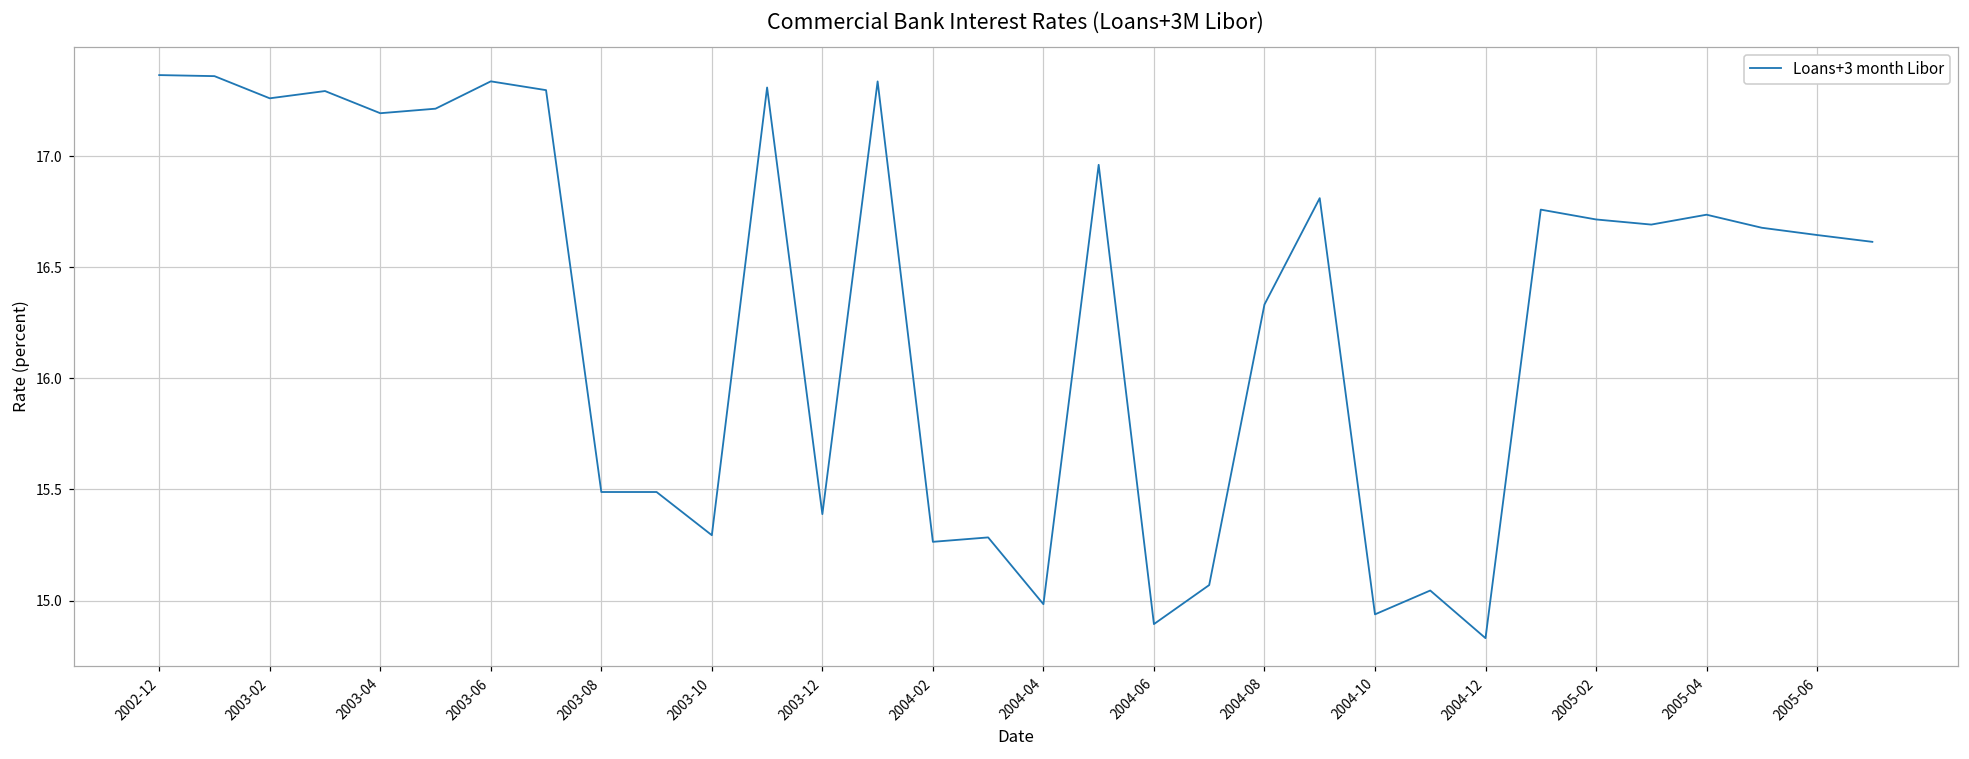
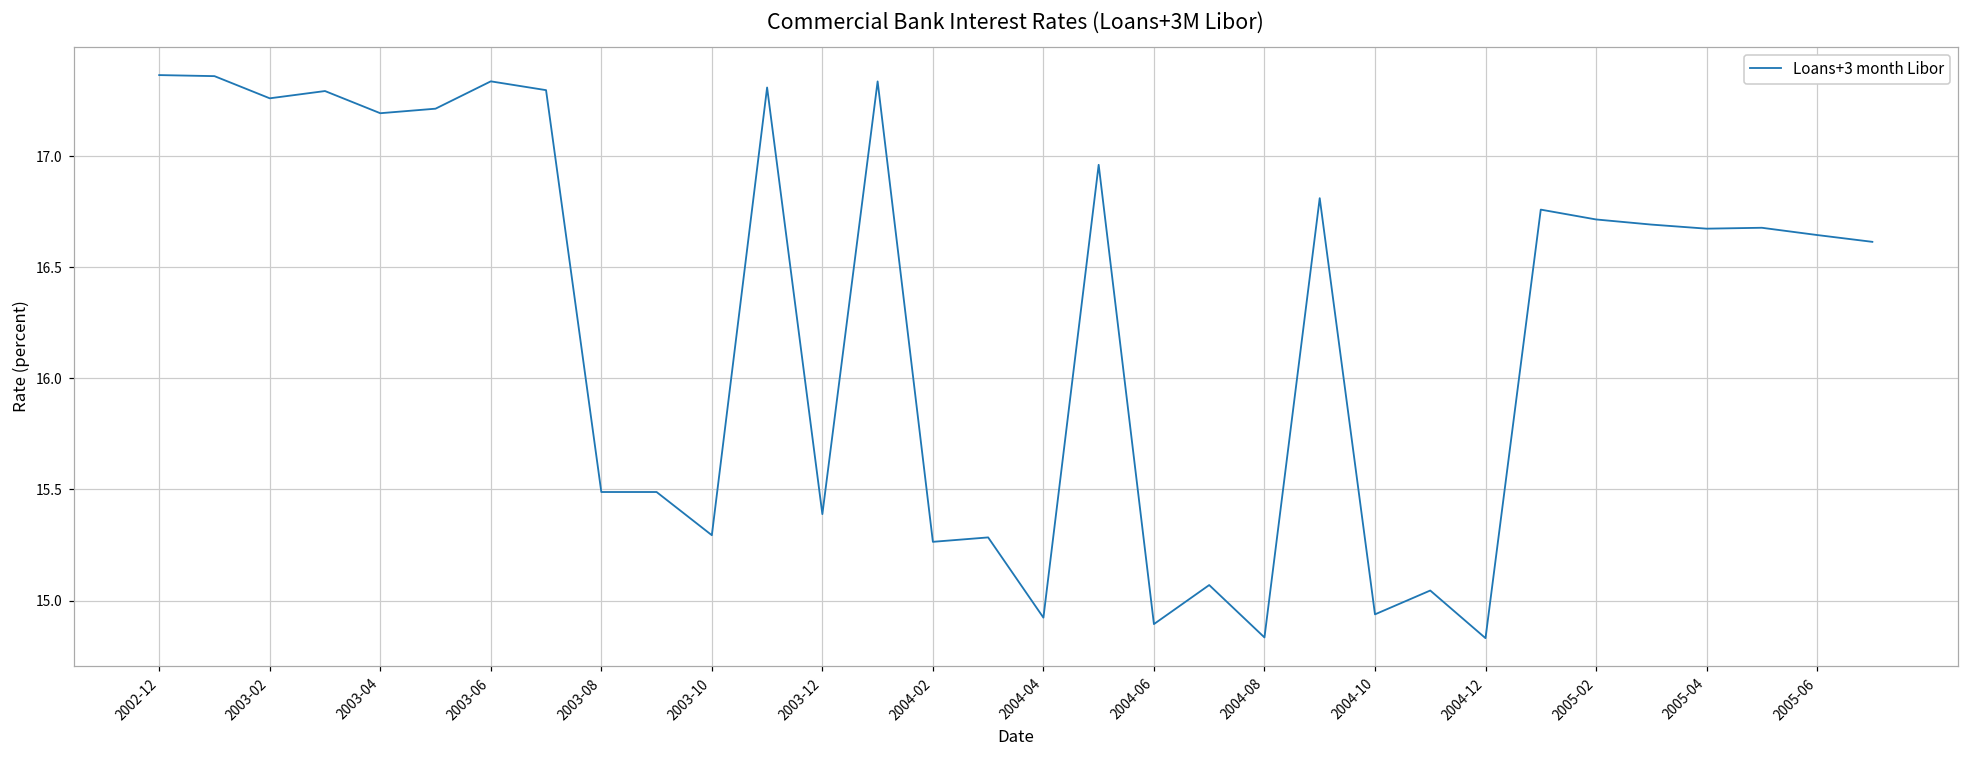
  {
    "2002-12": 17.36,
    "2003-02": 17.26,
    "2003-04": 17.19,
    "2003-06": 17.34,
    "2003-08": 15.49,
    "2003-10": 15.29,
    "2003-12": 15.39,
    "2004-02": 15.26,
-   "2004-04": 14.98,
+   "2004-04": 14.92,
    "2004-06": 14.89,
-   "2004-08": 16.33,
+   "2004-08": 14.83,
    "2004-10": 14.94,
    "2004-12": 14.83,
    "2005-02": 16.72,
-   "2005-04": 16.74,
+   "2005-04": 16.67,
    "2005-06": 16.65
  }
